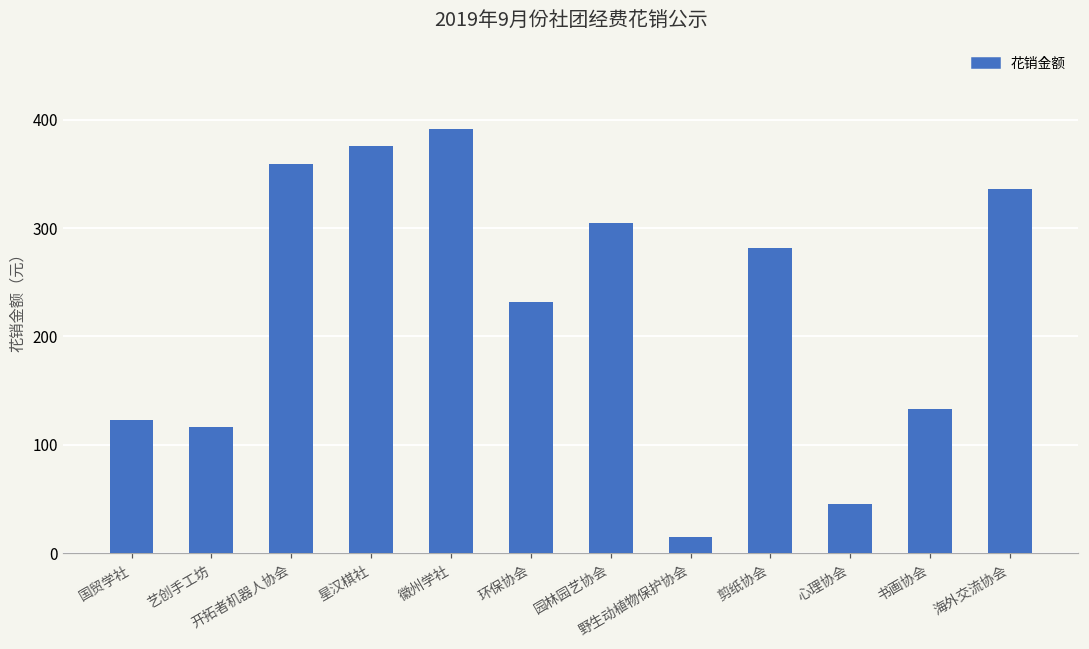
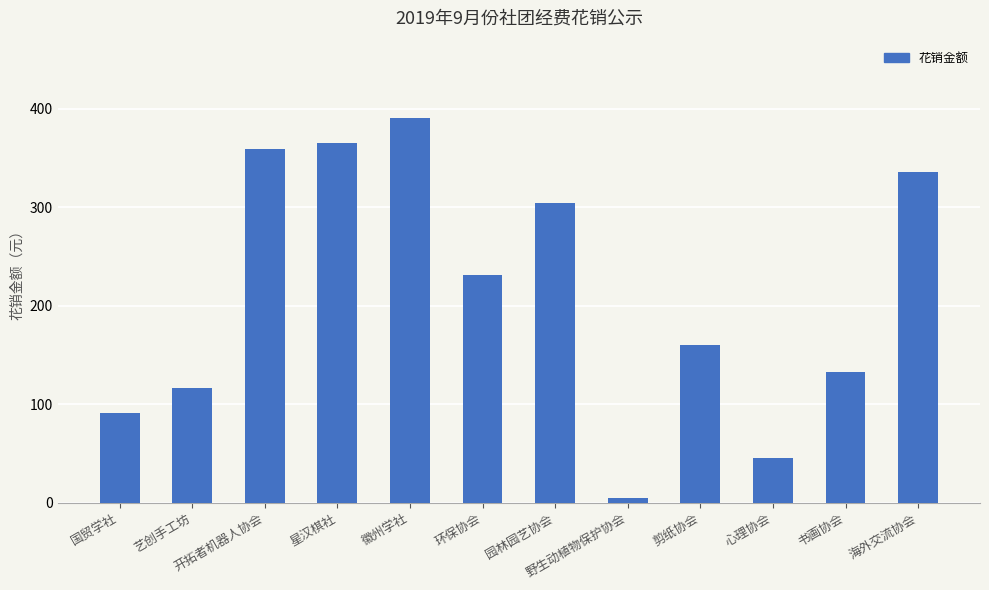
  {
-   "国贸学社": 120,
+   "国贸学社": 90,
    "艺创手工坊": 120,
    "开拓者机器人协会": 360,
-   "星汉棋社": 380,
+   "星汉棋社": 370,
    "徽州学社": 390,
    "环保协会": 230,
    "园林园艺协会": 300,
-   "野生动植物保护协会": 20,
-   "剪纸协会": 280,
+   "野生动植物保护协会": 0,
+   "剪纸协会": 160,
    "心理协会": 50,
    "书画协会": 130,
    "海外交流协会": 340
  }
